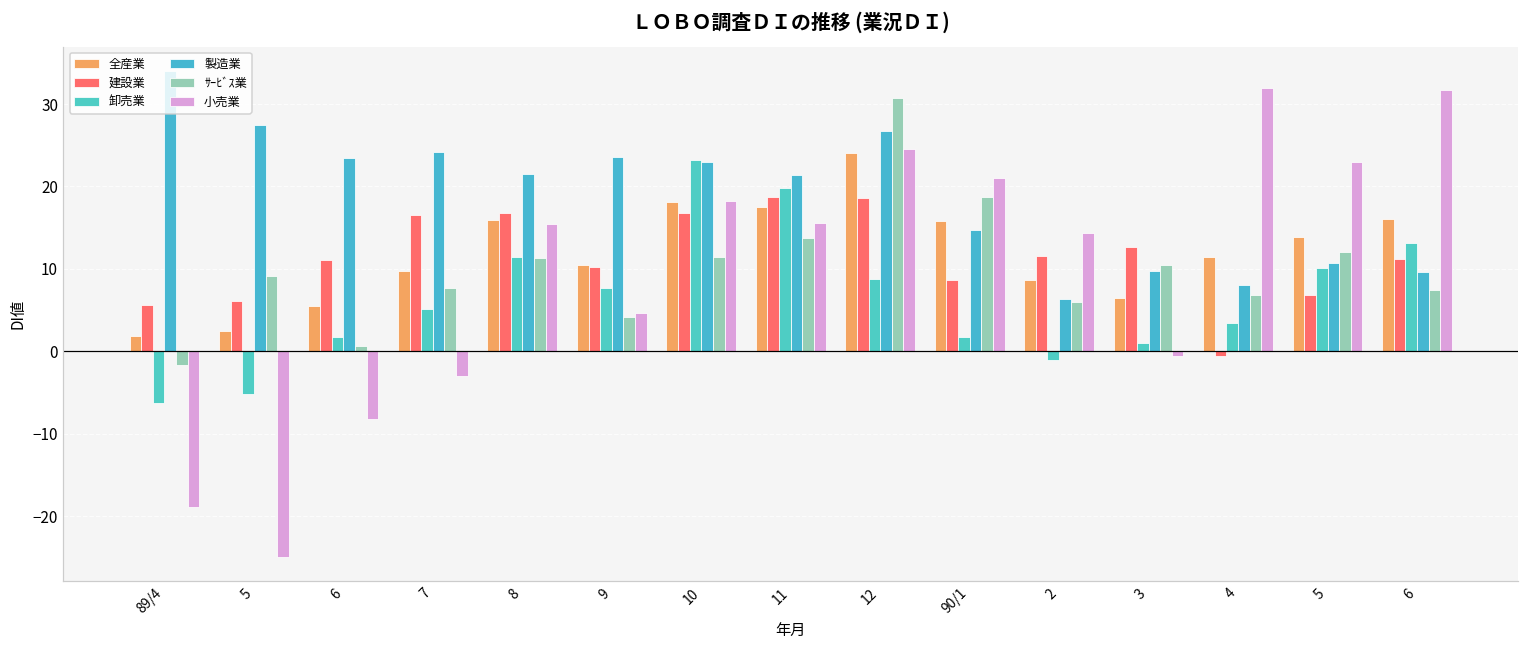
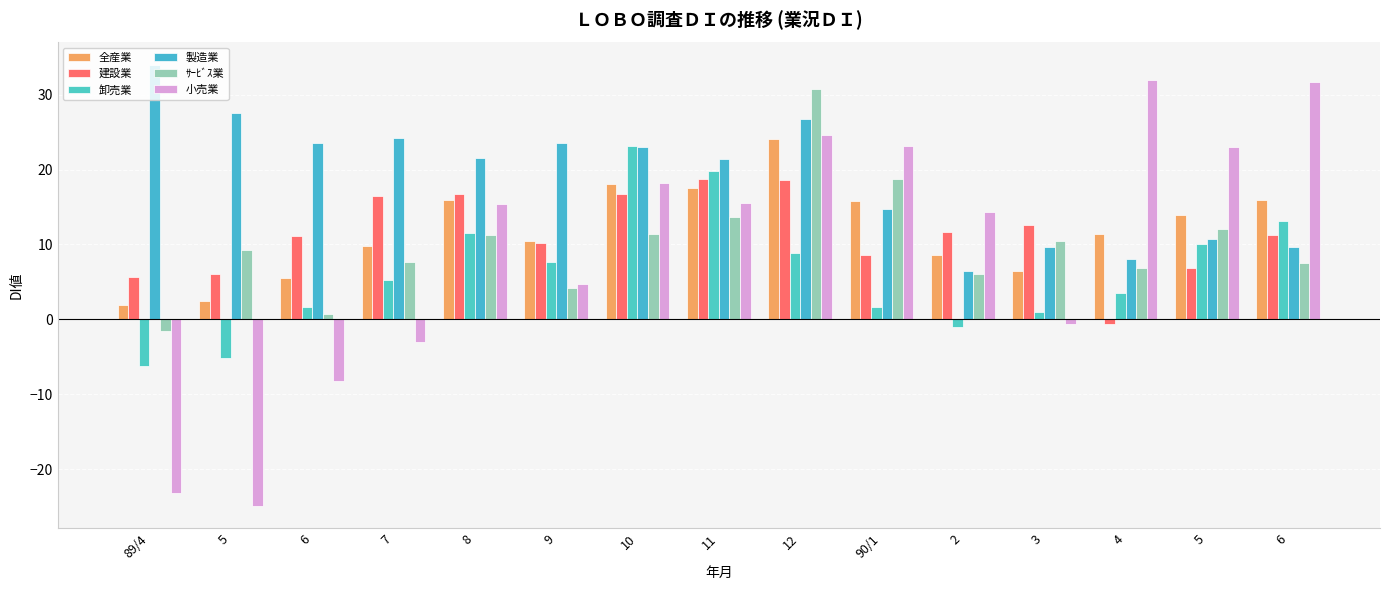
  {
    "ｻｰﾋﾞｽ業": {
      "89/4": -2,
      "7": 8,
      "8": 11,
      "9": 4,
      "10": 11,
      "11": 14,
      "12": 31,
      "90/1": 19,
      "2": 6,
      "3": 11,
      "4": 7
    },
    "小売業": {
-     "89/4": -19,
+     "89/4": -23,
      "7": -3,
      "8": 15,
      "9": 5,
      "10": 18,
      "11": 16,
      "12": 25,
-     "90/1": 21,
+     "90/1": 23,
      "2": 14,
      "3": -1,
      "4": 32
    }
  }
